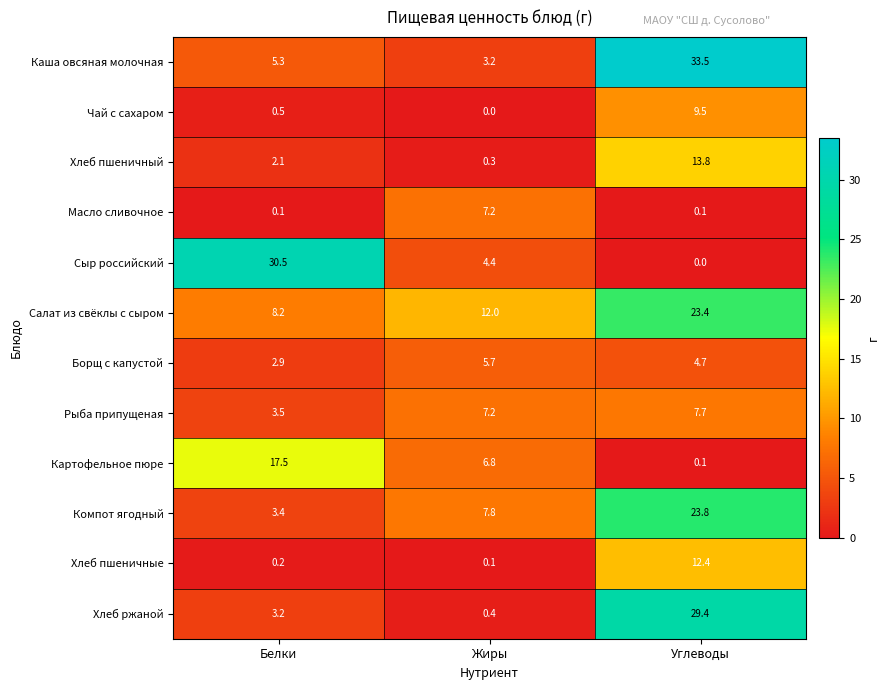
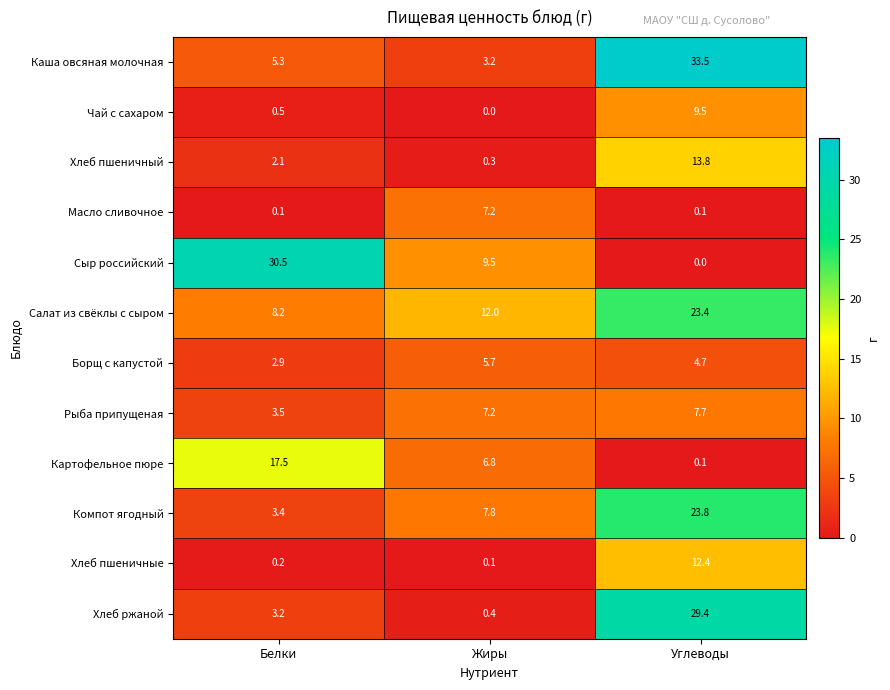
  {
    "Каша овсяная молочная": {
      "Белки": 5.3,
      "Жиры": 3.2,
      "Углеводы": 33.5
    },
    "Чай с сахаром": {
      "Белки": 0.5,
      "Жиры": 0.0,
      "Углеводы": 9.5
    },
    "Хлеб пшеничный": {
      "Белки": 2.1,
      "Жиры": 0.3,
      "Углеводы": 13.8
    },
    "Масло сливочное": {
      "Белки": 0.1,
      "Жиры": 7.2,
      "Углеводы": 0.1
    },
    "Сыр российский": {
      "Белки": 30.5,
-     "Жиры": 4.4,
+     "Жиры": 9.5,
      "Углеводы": 0.0
    },
    "Салат из свёклы с сыром": {
      "Белки": 8.2,
      "Жиры": 12.0,
      "Углеводы": 23.4
    },
    "Борщ с капустой": {
      "Белки": 2.9,
      "Жиры": 5.7,
      "Углеводы": 4.7
    },
    "Рыба припущеная": {
      "Белки": 3.5,
      "Жиры": 7.2,
      "Углеводы": 7.7
    },
    "Картофельное пюре": {
      "Белки": 17.5,
      "Жиры": 6.8,
      "Углеводы": 0.1
    },
    "Компот ягодный": {
      "Белки": 3.4,
      "Жиры": 7.8,
      "Углеводы": 23.8
    },
    "Хлеб пшеничные": {
      "Белки": 0.2,
      "Жиры": 0.1,
      "Углеводы": 12.4
    },
    "Хлеб ржаной": {
      "Белки": 3.2,
      "Жиры": 0.4,
      "Углеводы": 29.4
    }
  }
